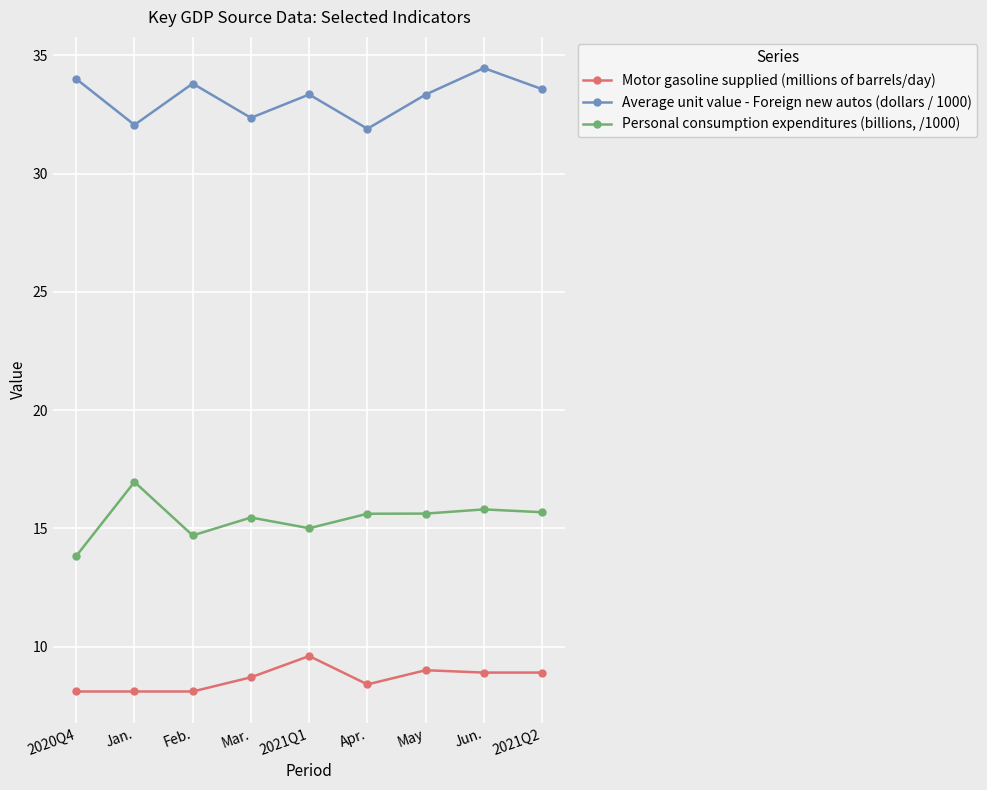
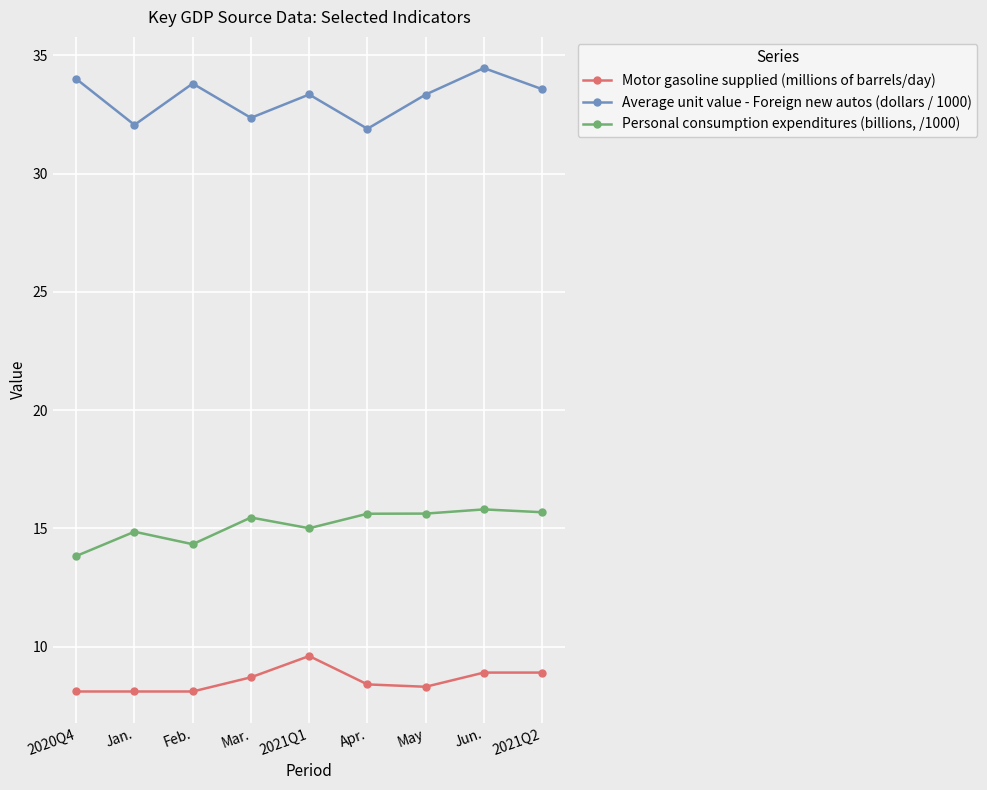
  {
    "Motor gasoline supplied (millions of barrels/day)": {
      "2020Q4": 8.1,
      "Jan.": 8.1,
      "Feb.": 8.1,
      "Mar.": 8.7,
      "2021Q1": 9.6,
      "Apr.": 8.4,
-     "May": 9.0,
+     "May": 8.3,
      "Jun.": 8.9,
      "2021Q2": 8.9
    },
    "Average unit value - Foreign new autos (dollars / 1000)": {
      "2020Q4": 34.0,
      "Jan.": 32.1,
      "Feb.": 33.8,
      "Mar.": 32.4,
      "2021Q1": 33.4,
      "Apr.": 31.9,
      "May": 33.3,
      "Jun.": 34.5,
      "2021Q2": 33.6
    },
    "Personal consumption expenditures (billions, /1000)": {
      "2020Q4": 13.8,
-     "Jan.": 17.0,
-     "Feb.": 14.7,
+     "Jan.": 14.9,
+     "Feb.": 14.3,
      "Mar.": 15.5,
      "2021Q1": 15.0,
      "Apr.": 15.6,
      "May": 15.6,
      "Jun.": 15.8,
      "2021Q2": 15.7
    }
  }
